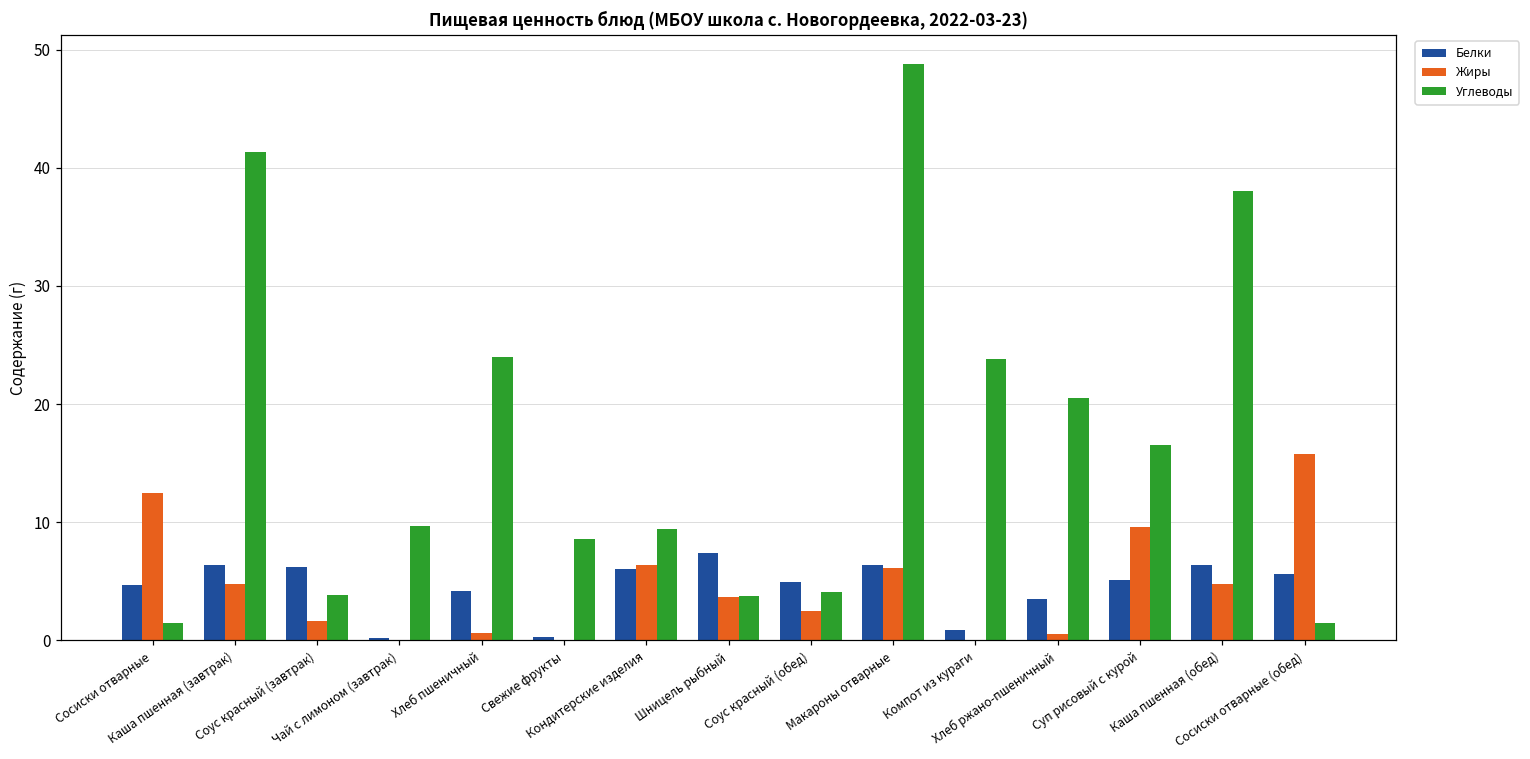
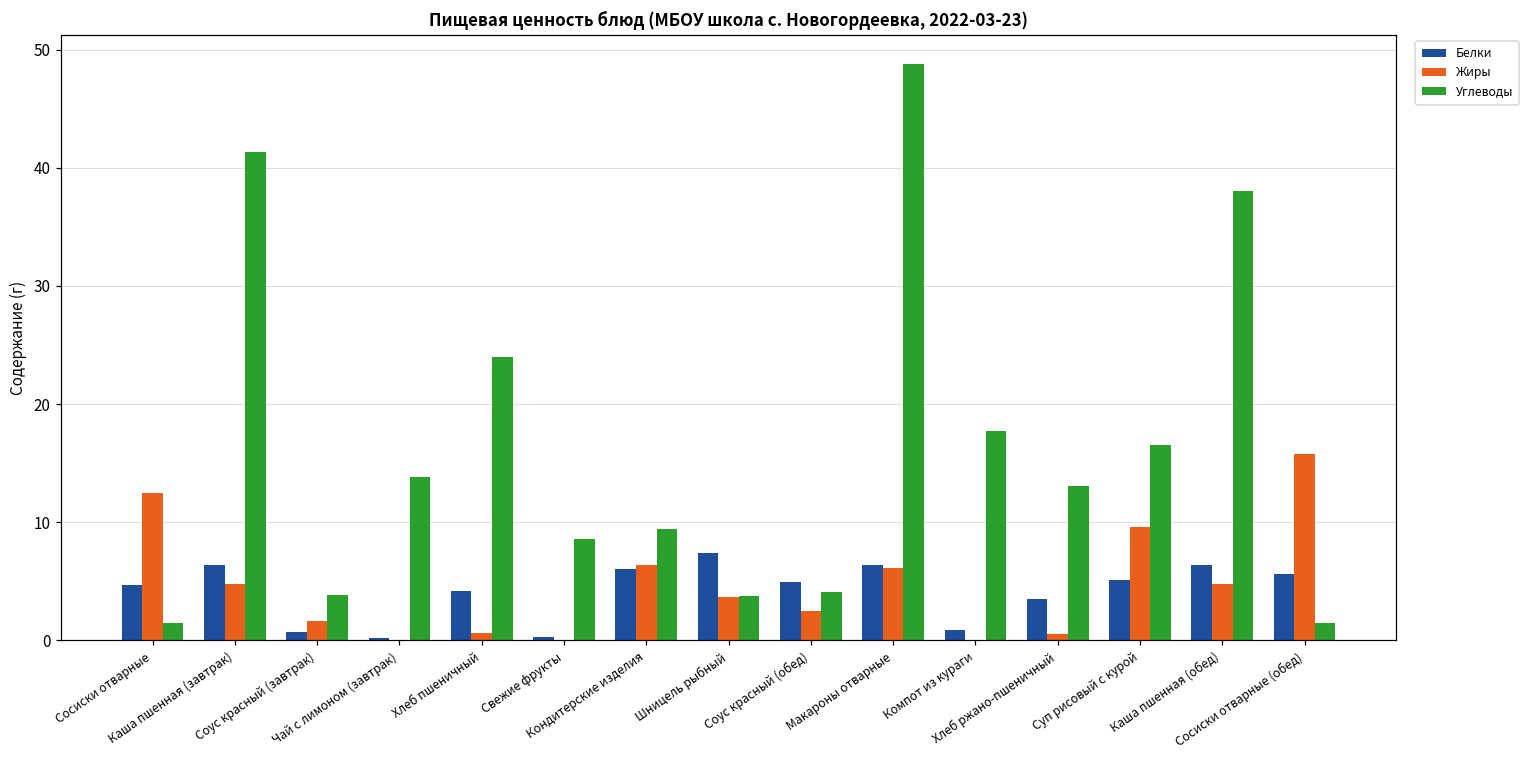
  {
    "Белки": {
      "Сосиски отварные": 4.7,
      "Каша пшенная (завтрак)": 6.4,
-     "Соус красный (завтрак)": 6.2,
+     "Соус красный (завтрак)": 0.7,
      "Хлеб пшеничный": 4.2,
      "Свежие фрукты": 0.3,
      "Кондитерские изделия": 6.0,
      "Шницель рыбный": 7.4,
      "Соус красный (обед)": 5.0,
      "Макароны отварные": 6.4,
      "Компот из кураги": 0.9,
      "Хлеб ржано-пшеничный": 3.5,
      "Суп рисовый с курой": 5.1,
      "Каша пшенная (обед)": 6.4,
      "Сосиски отварные (обед)": 5.6
    },
    "Жиры": {
      "Сосиски отварные": 12.5,
      "Каша пшенная (завтрак)": 4.8,
      "Соус красный (завтрак)": 1.6,
      "Чай с лимоном (завтрак)": 0.0,
      "Хлеб пшеничный": 0.6,
      "Свежие фрукты": 0.0,
      "Кондитерские изделия": 6.4,
      "Шницель рыбный": 3.7,
      "Соус красный (обед)": 2.5,
      "Макароны отварные": 6.1,
      "Компот из кураги": 0.0,
      "Хлеб ржано-пшеничный": 0.6,
      "Суп рисовый с курой": 9.6,
      "Каша пшенная (обед)": 4.8,
      "Сосиски отварные (обед)": 15.8
    },
    "Углеводы": {
      "Сосиски отварные": 1.5,
      "Каша пшенная (завтрак)": 41.3,
      "Соус красный (завтрак)": 3.8,
-     "Чай с лимоном (завтрак)": 9.7,
+     "Чай с лимоном (завтрак)": 13.8,
      "Хлеб пшеничный": 24.0,
      "Свежие фрукты": 8.6,
      "Кондитерские изделия": 9.4,
      "Шницель рыбный": 3.8,
      "Соус красный (обед)": 4.1,
      "Макароны отварные": 48.8,
-     "Компот из кураги": 23.8,
-     "Хлеб ржано-пшеничный": 20.5,
+     "Компот из кураги": 17.7,
+     "Хлеб ржано-пшеничный": 13.1,
      "Суп рисовый с курой": 16.5,
      "Каша пшенная (обед)": 38.0,
      "Сосиски отварные (обед)": 1.5
    }
  }
